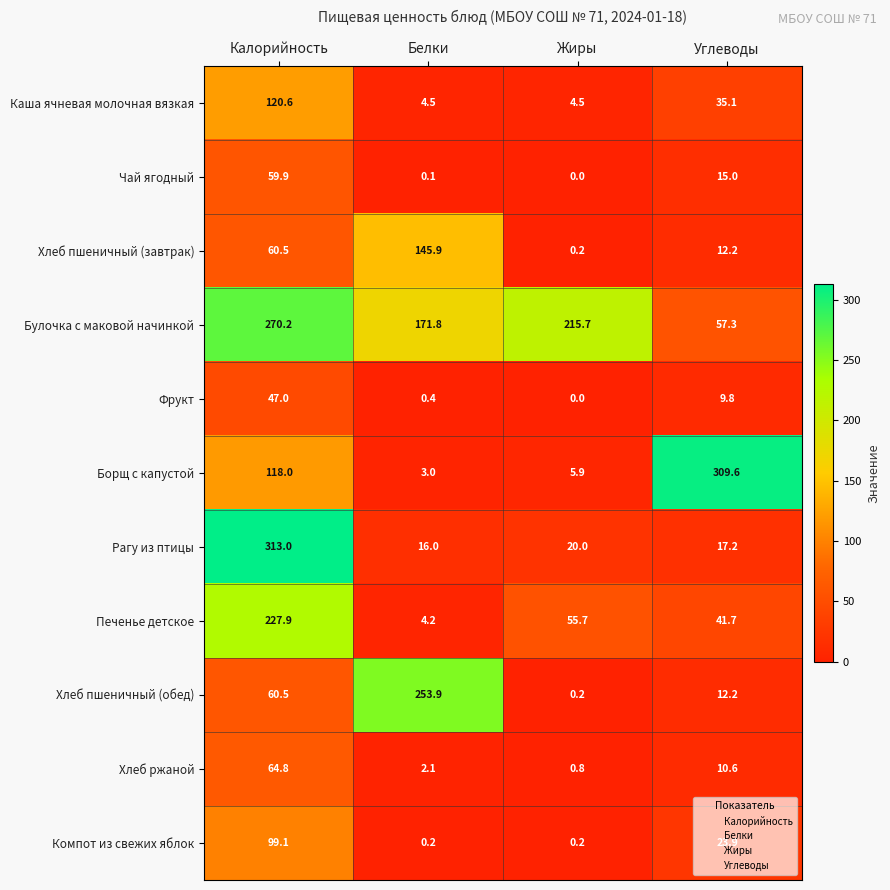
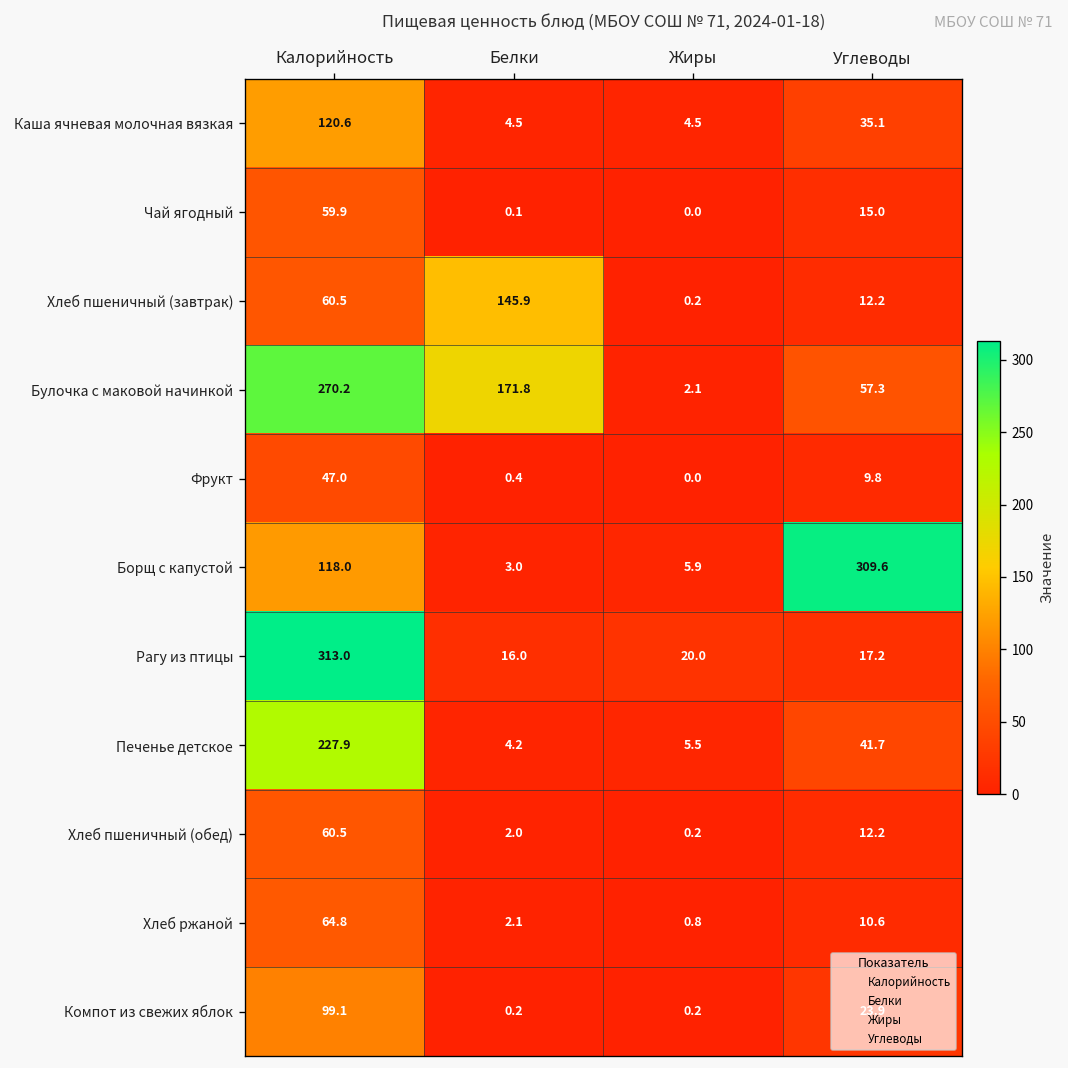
  {
    "Каша ячневая молочная вязкая": {
      "Калорийность": 120.6,
      "Белки": 4.5,
      "Жиры": 4.5,
      "Углеводы": 35.1
    },
    "Чай ягодный": {
      "Калорийность": 59.9,
      "Белки": 0.1,
      "Жиры": 0.0,
      "Углеводы": 15.0
    },
    "Хлеб пшеничный (завтрак)": {
      "Калорийность": 60.5,
      "Белки": 145.9,
      "Жиры": 0.2,
      "Углеводы": 12.2
    },
    "Булочка с маковой начинкой": {
      "Калорийность": 270.2,
      "Белки": 171.8,
-     "Жиры": 215.7,
+     "Жиры": 2.1,
      "Углеводы": 57.3
    },
    "Фрукт": {
      "Калорийность": 47.0,
      "Белки": 0.4,
      "Жиры": 0.0,
      "Углеводы": 9.8
    },
    "Борщ с капустой": {
      "Калорийность": 118.0,
      "Белки": 3.0,
      "Жиры": 5.9,
      "Углеводы": 309.6
    },
    "Рагу из птицы": {
      "Калорийность": 313.0,
      "Белки": 16.0,
      "Жиры": 20.0,
      "Углеводы": 17.2
    },
    "Печенье детское": {
      "Калорийность": 227.9,
      "Белки": 4.2,
-     "Жиры": 55.7,
+     "Жиры": 5.5,
      "Углеводы": 41.7
    },
    "Хлеб пшеничный (обед)": {
      "Калорийность": 60.5,
-     "Белки": 253.9,
+     "Белки": 2.0,
      "Жиры": 0.2,
      "Углеводы": 12.2
    },
    "Хлеб ржаной": {
      "Калорийность": 64.8,
      "Белки": 2.1,
      "Жиры": 0.8,
      "Углеводы": 10.6
    },
    "Компот из свежих яблок": {
      "Калорийность": 99.1,
      "Белки": 0.2,
      "Жиры": 0.2
    }
  }
